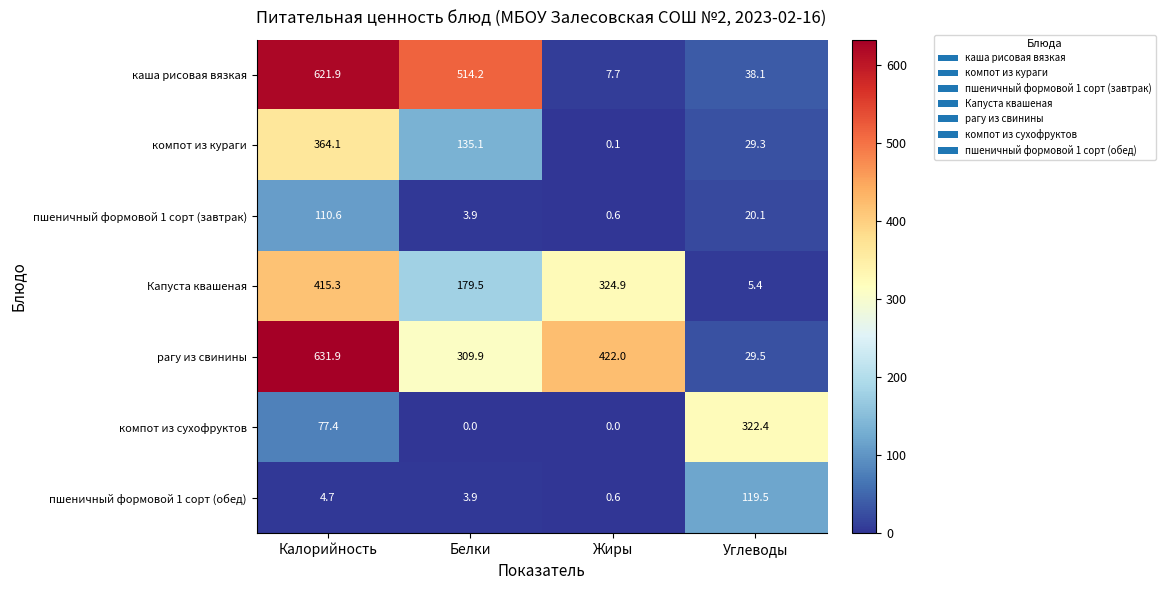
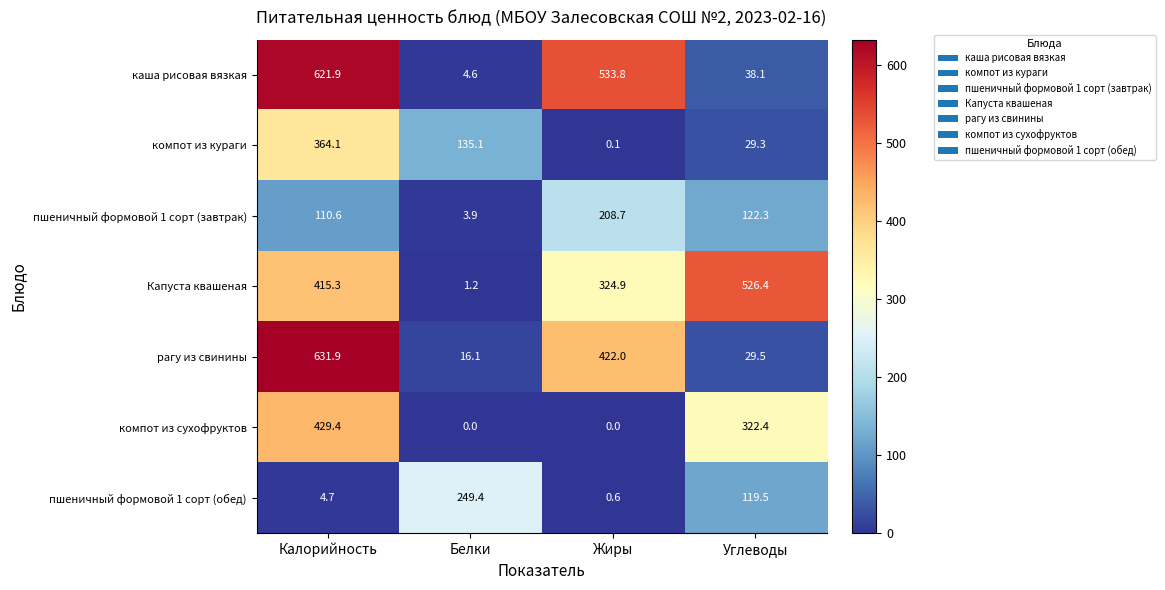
  {
    "каша рисовая вязкая": {
      "Калорийность": 621.9,
-     "Белки": 514.2,
-     "Жиры": 7.7,
+     "Белки": 4.6,
+     "Жиры": 533.8,
      "Углеводы": 38.1
    },
    "компот из кураги": {
      "Калорийность": 364.1,
      "Белки": 135.1,
      "Жиры": 0.1,
      "Углеводы": 29.3
    },
    "пшеничный формовой 1 сорт (завтрак)": {
      "Калорийность": 110.6,
      "Белки": 3.9,
-     "Жиры": 0.6,
-     "Углеводы": 20.1
+     "Жиры": 208.7,
+     "Углеводы": 122.3
    },
    "Капуста квашеная": {
      "Калорийность": 415.3,
-     "Белки": 179.5,
+     "Белки": 1.2,
      "Жиры": 324.9,
-     "Углеводы": 5.4
+     "Углеводы": 526.4
    },
    "рагу из свинины": {
      "Калорийность": 631.9,
-     "Белки": 309.9,
+     "Белки": 16.1,
      "Жиры": 422.0,
      "Углеводы": 29.5
    },
    "компот из сухофруктов": {
-     "Калорийность": 77.4,
+     "Калорийность": 429.4,
      "Белки": 0.0,
      "Жиры": 0.0,
      "Углеводы": 322.4
    },
    "пшеничный формовой 1 сорт (обед)": {
      "Калорийность": 4.7,
-     "Белки": 3.9,
+     "Белки": 249.4,
      "Жиры": 0.6,
      "Углеводы": 119.5
    }
  }
